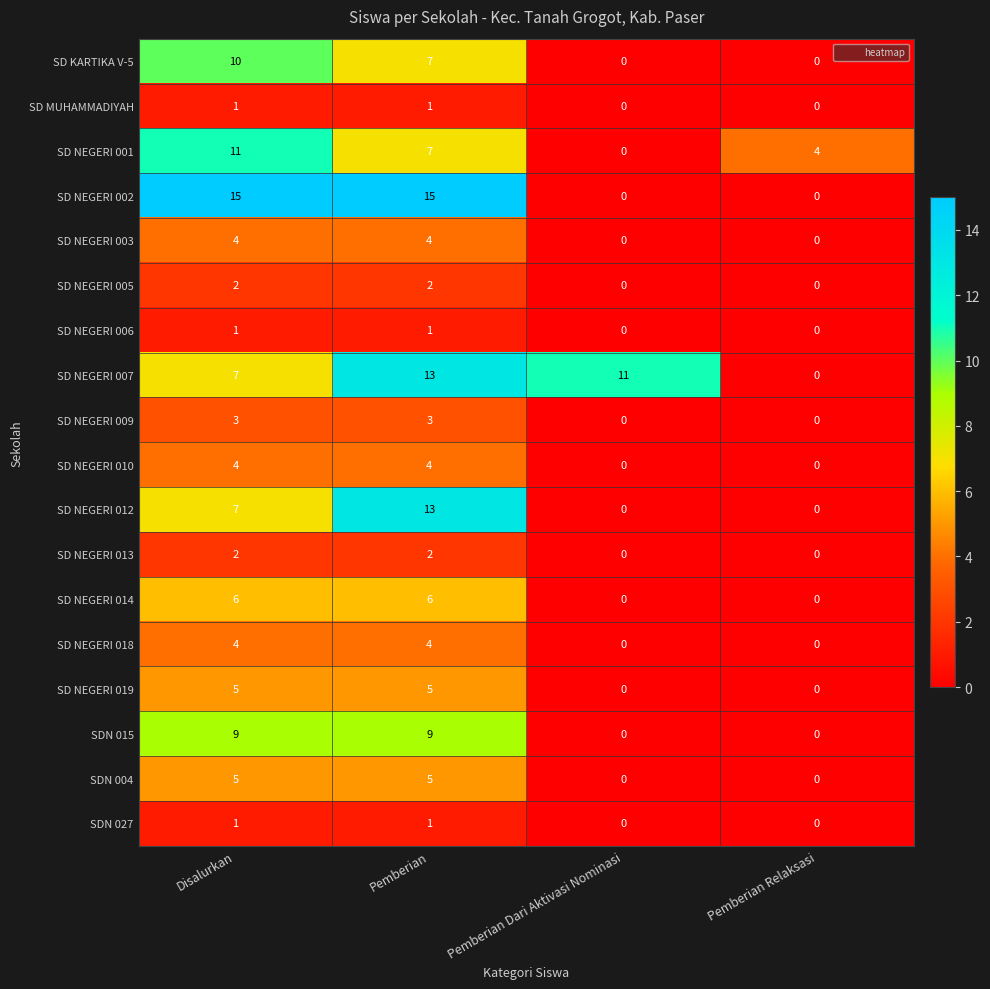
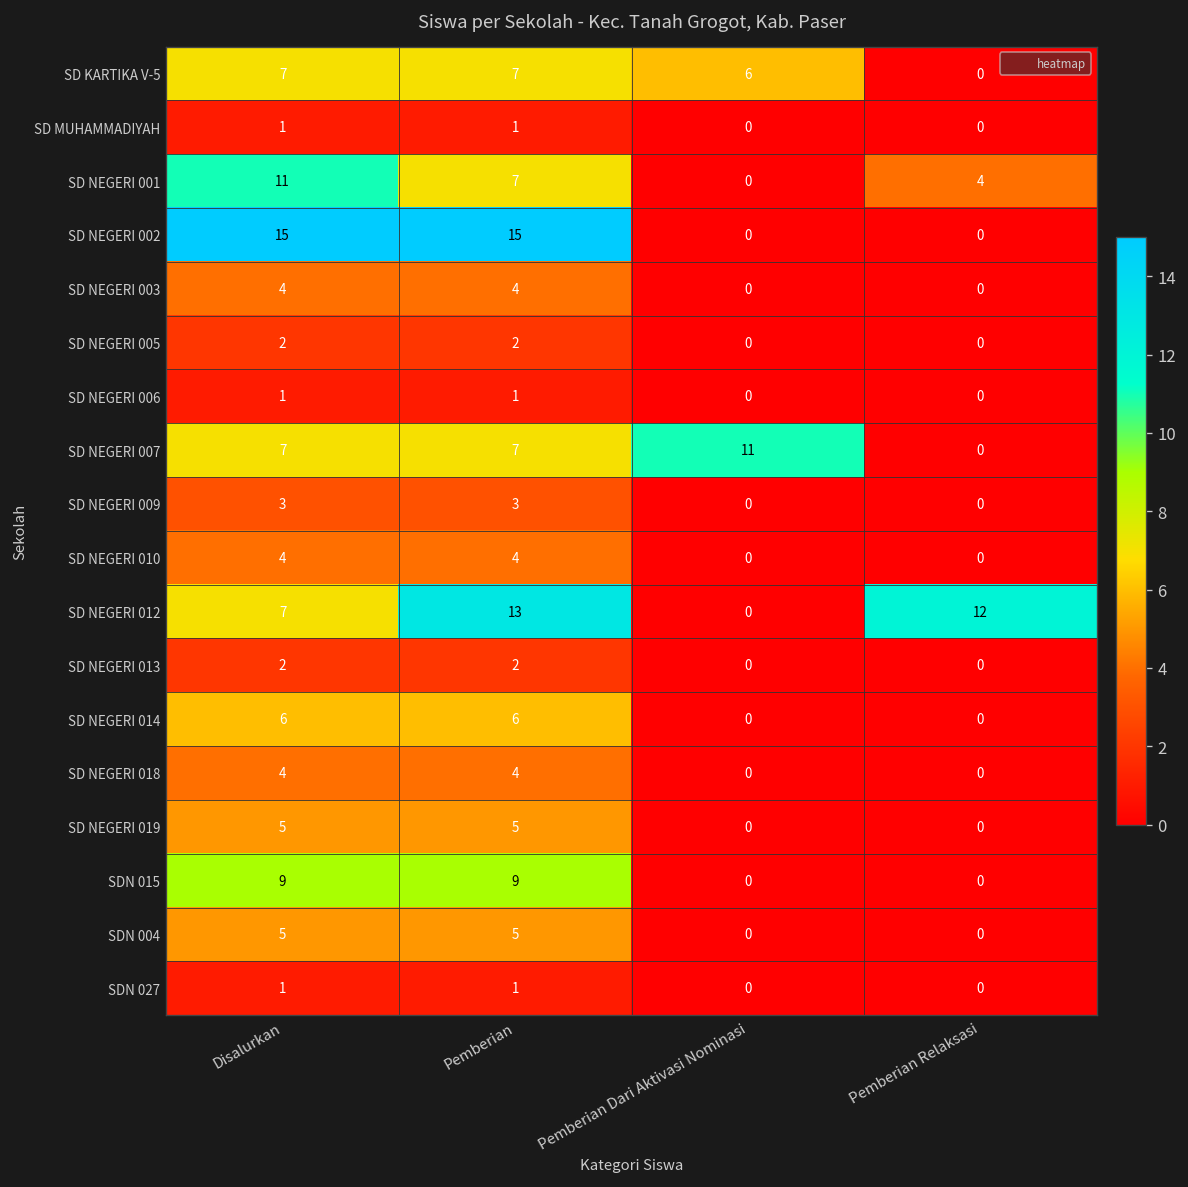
  {
    "SD KARTIKA V-5": {
-     "Disalurkan": 10,
+     "Disalurkan": 7,
      "Pemberian": 7,
-     "Pemberian Dari Aktivasi Nominasi": 0,
+     "Pemberian Dari Aktivasi Nominasi": 6,
      "Pemberian Relaksasi": 0
    },
    "SD MUHAMMADIYAH": {
      "Disalurkan": 1,
      "Pemberian": 1,
      "Pemberian Dari Aktivasi Nominasi": 0,
      "Pemberian Relaksasi": 0
    },
    "SD NEGERI 001": {
      "Disalurkan": 11,
      "Pemberian": 7,
      "Pemberian Dari Aktivasi Nominasi": 0,
      "Pemberian Relaksasi": 4
    },
    "SD NEGERI 002": {
      "Disalurkan": 15,
      "Pemberian": 15,
      "Pemberian Dari Aktivasi Nominasi": 0,
      "Pemberian Relaksasi": 0
    },
    "SD NEGERI 003": {
      "Disalurkan": 4,
      "Pemberian": 4,
      "Pemberian Dari Aktivasi Nominasi": 0,
      "Pemberian Relaksasi": 0
    },
    "SD NEGERI 005": {
      "Disalurkan": 2,
      "Pemberian": 2,
      "Pemberian Dari Aktivasi Nominasi": 0,
      "Pemberian Relaksasi": 0
    },
    "SD NEGERI 006": {
      "Disalurkan": 1,
      "Pemberian": 1,
      "Pemberian Dari Aktivasi Nominasi": 0,
      "Pemberian Relaksasi": 0
    },
    "SD NEGERI 007": {
      "Disalurkan": 7,
-     "Pemberian": 13,
+     "Pemberian": 7,
      "Pemberian Dari Aktivasi Nominasi": 11,
      "Pemberian Relaksasi": 0
    },
    "SD NEGERI 009": {
      "Disalurkan": 3,
      "Pemberian": 3,
      "Pemberian Dari Aktivasi Nominasi": 0,
      "Pemberian Relaksasi": 0
    },
    "SD NEGERI 010": {
      "Disalurkan": 4,
      "Pemberian": 4,
      "Pemberian Dari Aktivasi Nominasi": 0,
      "Pemberian Relaksasi": 0
    },
    "SD NEGERI 012": {
      "Disalurkan": 7,
      "Pemberian": 13,
      "Pemberian Dari Aktivasi Nominasi": 0,
-     "Pemberian Relaksasi": 0
+     "Pemberian Relaksasi": 12
    },
    "SD NEGERI 013": {
      "Disalurkan": 2,
      "Pemberian": 2,
      "Pemberian Dari Aktivasi Nominasi": 0,
      "Pemberian Relaksasi": 0
    },
    "SD NEGERI 014": {
      "Disalurkan": 6,
      "Pemberian": 6,
      "Pemberian Dari Aktivasi Nominasi": 0,
      "Pemberian Relaksasi": 0
    },
    "SD NEGERI 018": {
      "Disalurkan": 4,
      "Pemberian": 4,
      "Pemberian Dari Aktivasi Nominasi": 0,
      "Pemberian Relaksasi": 0
    },
    "SD NEGERI 019": {
      "Disalurkan": 5,
      "Pemberian": 5,
      "Pemberian Dari Aktivasi Nominasi": 0,
      "Pemberian Relaksasi": 0
    },
    "SDN 015": {
      "Disalurkan": 9,
      "Pemberian": 9,
      "Pemberian Dari Aktivasi Nominasi": 0,
      "Pemberian Relaksasi": 0
    },
    "SDN 004": {
      "Disalurkan": 5,
      "Pemberian": 5,
      "Pemberian Dari Aktivasi Nominasi": 0,
      "Pemberian Relaksasi": 0
    },
    "SDN 027": {
      "Disalurkan": 1,
      "Pemberian": 1,
      "Pemberian Dari Aktivasi Nominasi": 0,
      "Pemberian Relaksasi": 0
    }
  }
